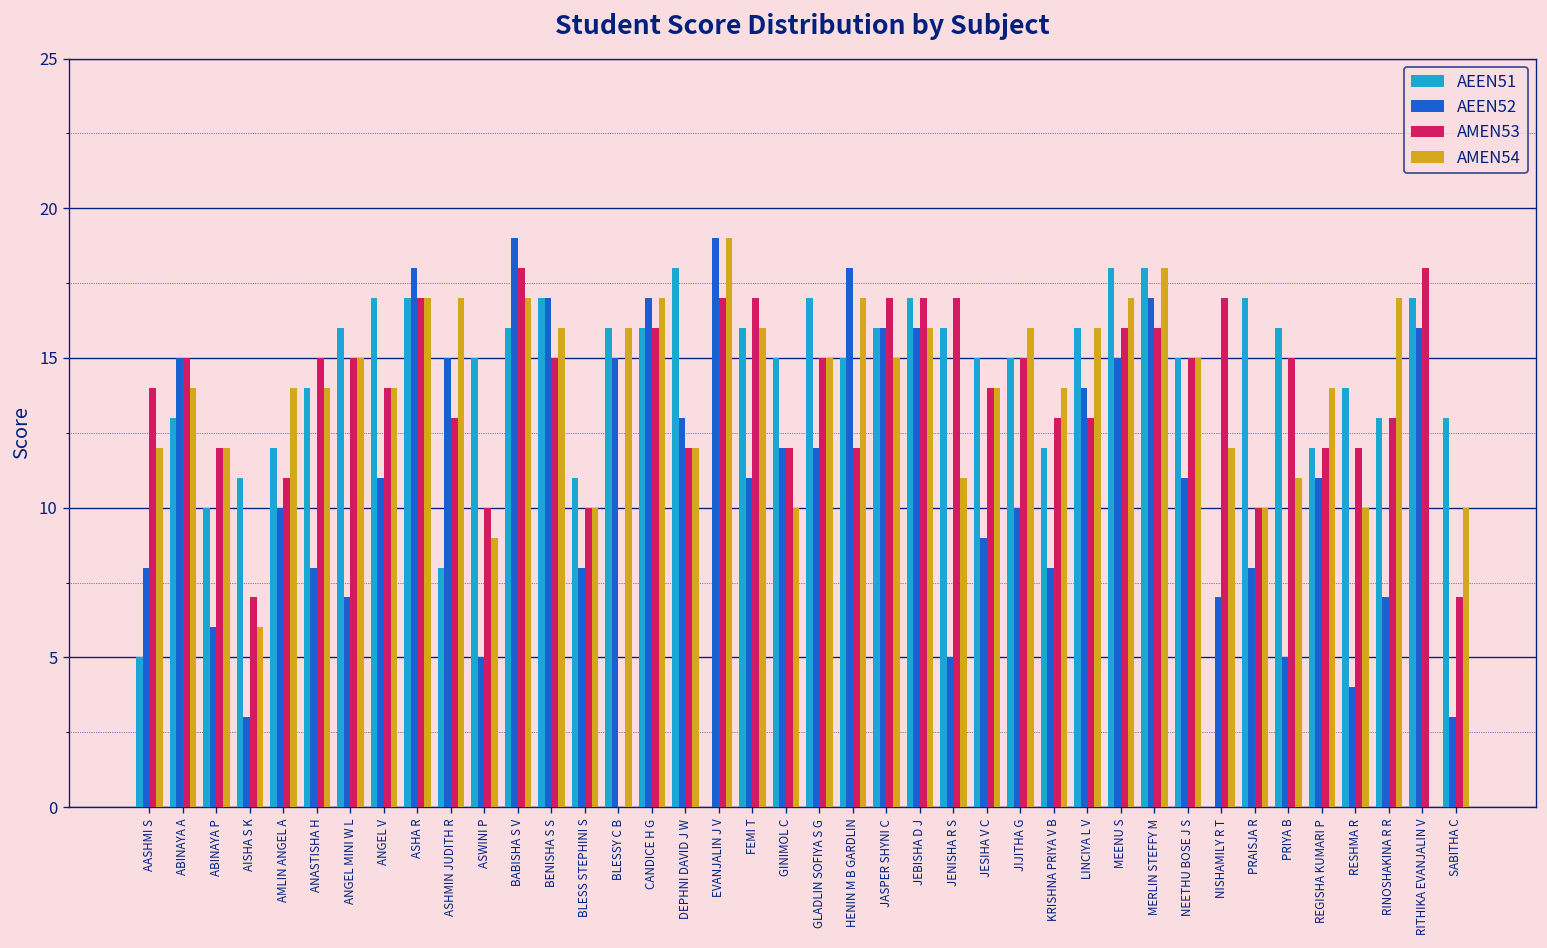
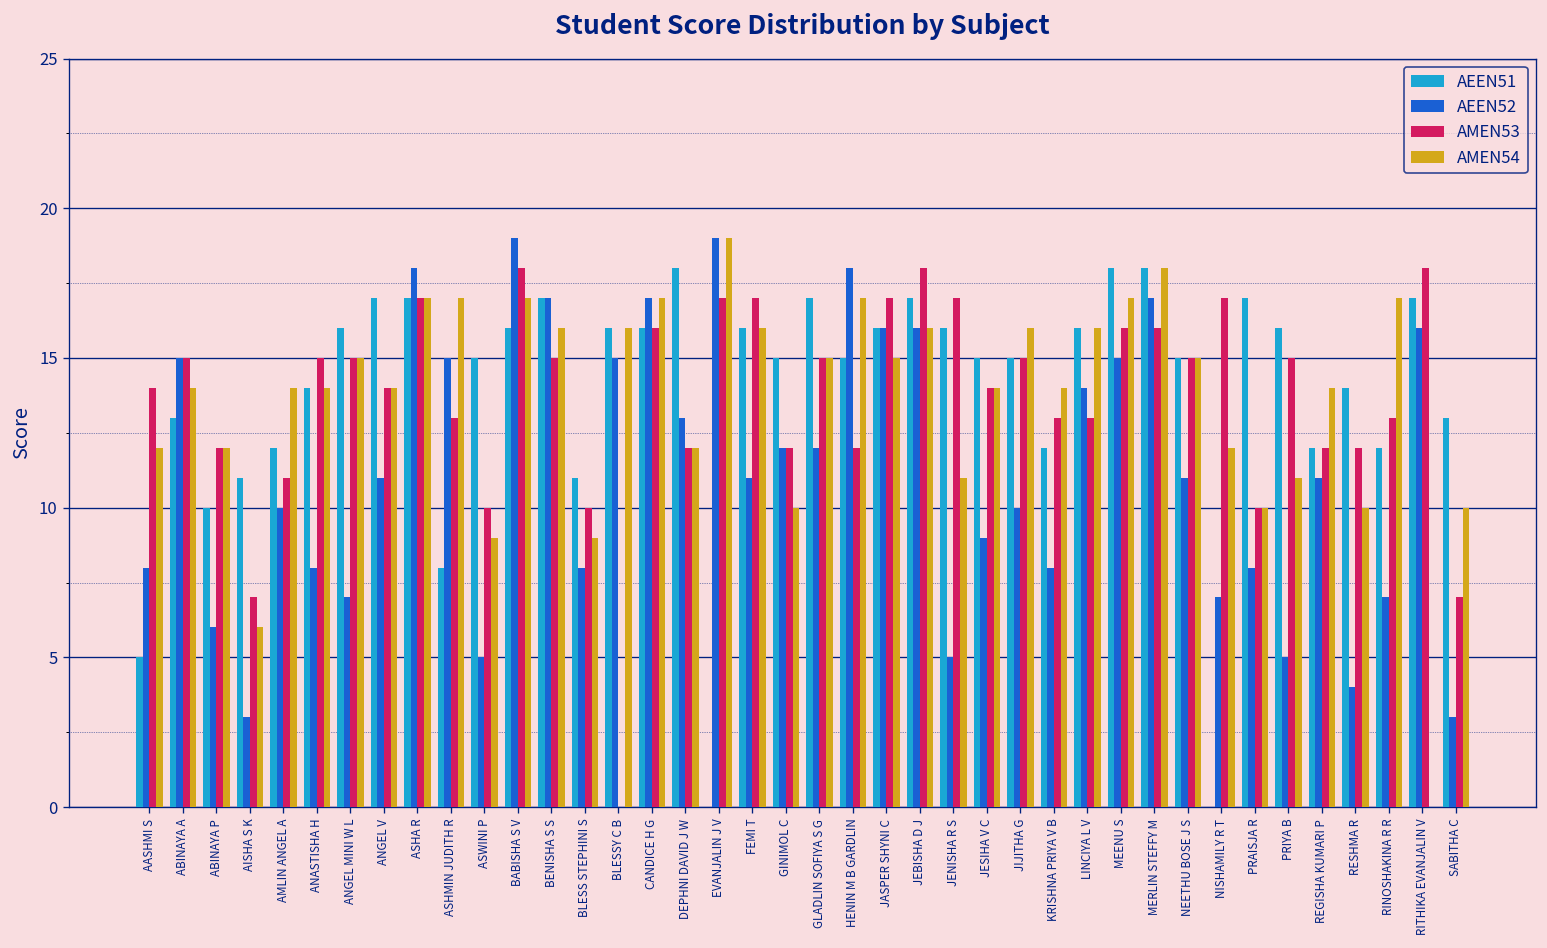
  {
    "AEEN51": {
      "AASHMI S": 5,
      "ABINAYA A": 13,
      "ABINAYA P": 10,
      "AISHA S K": 11,
      "AMLIN ANGEL A": 12,
      "ANASTISHA H": 14,
      "ANGEL MINI W L": 16,
      "ANGEL V": 17,
      "ASHA R": 17,
      "ASHMIN JUDITH R": 8,
      "ASWINI P": 15,
      "BABISHA S V": 16,
      "BENISHA S S": 17,
      "BLESS STEPHINI S": 11,
      "BLESSY C B": 16,
      "CANDICE H G": 16,
      "DEPHNI DAVID J W": 18,
      "EVANJALIN J V": 0,
      "FEMI T": 16,
      "GINIMOL C": 15,
      "GLADLIN SOFIYA S G": 17,
      "HENIN M B GARDLIN": 15,
      "JASPER SHYNI C": 16,
      "JEBISHA D J": 17,
      "JENISHA R S": 16,
      "JESIHA V C": 15,
      "JIJITHA G": 15,
      "KRISHNA PRIYA V B": 12,
      "LINCIYA L V": 16,
      "MEENU S": 18,
      "MERLIN STEFFY M": 18,
      "NEETHU BOSE J S": 15,
      "NISHAMILY R T": 0,
      "PRAISJA R": 17,
      "PRIYA B": 16,
      "REGISHA KUMARI P": 12,
      "RESHMA R": 14,
-     "RINOSHAKINA R R": 13,
+     "RINOSHAKINA R R": 12,
      "RITHIKA EVANJALIN V": 17,
      "SABITHA C": 13
    },
    "AEEN52": {
      "AASHMI S": 8,
      "ABINAYA A": 15,
      "ABINAYA P": 6,
      "AISHA S K": 3,
      "AMLIN ANGEL A": 10,
      "ANASTISHA H": 8,
      "ANGEL MINI W L": 7,
      "ANGEL V": 11,
      "ASHA R": 18,
      "ASHMIN JUDITH R": 15,
      "ASWINI P": 5,
      "BABISHA S V": 19,
      "BENISHA S S": 17,
      "BLESS STEPHINI S": 8,
      "BLESSY C B": 15,
      "CANDICE H G": 17,
      "DEPHNI DAVID J W": 13,
      "EVANJALIN J V": 19,
      "FEMI T": 11,
      "GINIMOL C": 12,
      "GLADLIN SOFIYA S G": 12,
      "HENIN M B GARDLIN": 18,
      "JASPER SHYNI C": 16,
      "JEBISHA D J": 16,
      "JENISHA R S": 5,
      "JESIHA V C": 9,
      "JIJITHA G": 10,
      "KRISHNA PRIYA V B": 8,
      "LINCIYA L V": 14,
      "MEENU S": 15,
      "MERLIN STEFFY M": 17,
      "NEETHU BOSE J S": 11,
      "NISHAMILY R T": 7,
      "PRAISJA R": 8,
      "PRIYA B": 5,
      "REGISHA KUMARI P": 11,
      "RESHMA R": 4,
      "RINOSHAKINA R R": 7,
      "RITHIKA EVANJALIN V": 16,
      "SABITHA C": 3
    },
    "AMEN53": {
      "AASHMI S": 14,
      "ABINAYA A": 15,
      "ABINAYA P": 12,
      "AISHA S K": 7,
      "AMLIN ANGEL A": 11,
      "ANASTISHA H": 15,
      "ANGEL MINI W L": 15,
      "ANGEL V": 14,
      "ASHA R": 17,
      "ASHMIN JUDITH R": 13,
      "ASWINI P": 10,
      "BABISHA S V": 18,
      "BENISHA S S": 15,
      "BLESS STEPHINI S": 10,
      "BLESSY C B": 0,
      "CANDICE H G": 16,
      "DEPHNI DAVID J W": 12,
      "EVANJALIN J V": 17,
      "FEMI T": 17,
      "GINIMOL C": 12,
      "GLADLIN SOFIYA S G": 15,
      "HENIN M B GARDLIN": 12,
      "JASPER SHYNI C": 17,
-     "JEBISHA D J": 17,
+     "JEBISHA D J": 18,
      "JENISHA R S": 17,
      "JESIHA V C": 14,
      "JIJITHA G": 15,
      "KRISHNA PRIYA V B": 13,
      "LINCIYA L V": 13,
      "MEENU S": 16,
      "MERLIN STEFFY M": 16,
      "NEETHU BOSE J S": 15,
      "NISHAMILY R T": 17,
      "PRAISJA R": 10,
      "PRIYA B": 15,
      "REGISHA KUMARI P": 12,
      "RESHMA R": 12,
      "RINOSHAKINA R R": 13,
      "RITHIKA EVANJALIN V": 18,
      "SABITHA C": 7
    },
    "AMEN54": {
      "AASHMI S": 12,
      "ABINAYA A": 14,
      "ABINAYA P": 12,
      "AISHA S K": 6,
      "AMLIN ANGEL A": 14,
      "ANASTISHA H": 14,
      "ANGEL MINI W L": 15,
      "ANGEL V": 14,
      "ASHA R": 17,
      "ASHMIN JUDITH R": 17,
      "ASWINI P": 9,
      "BABISHA S V": 17,
      "BENISHA S S": 16,
-     "BLESS STEPHINI S": 10,
+     "BLESS STEPHINI S": 9,
      "BLESSY C B": 16,
      "CANDICE H G": 17,
      "DEPHNI DAVID J W": 12,
      "EVANJALIN J V": 19,
      "FEMI T": 16,
      "GINIMOL C": 10,
      "GLADLIN SOFIYA S G": 15,
      "HENIN M B GARDLIN": 17,
      "JASPER SHYNI C": 15,
      "JEBISHA D J": 16,
      "JENISHA R S": 11,
      "JESIHA V C": 14,
      "JIJITHA G": 16,
      "KRISHNA PRIYA V B": 14,
      "LINCIYA L V": 16,
      "MEENU S": 17,
      "MERLIN STEFFY M": 18,
      "NEETHU BOSE J S": 15,
      "NISHAMILY R T": 12,
      "PRAISJA R": 10,
      "PRIYA B": 11,
      "REGISHA KUMARI P": 14,
      "RESHMA R": 10,
      "RINOSHAKINA R R": 17,
      "RITHIKA EVANJALIN V": 0,
      "SABITHA C": 10
    }
  }
